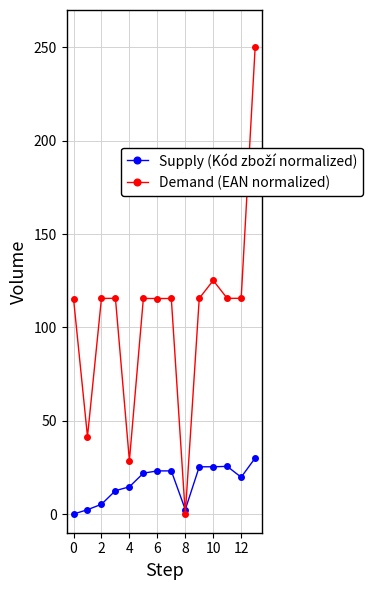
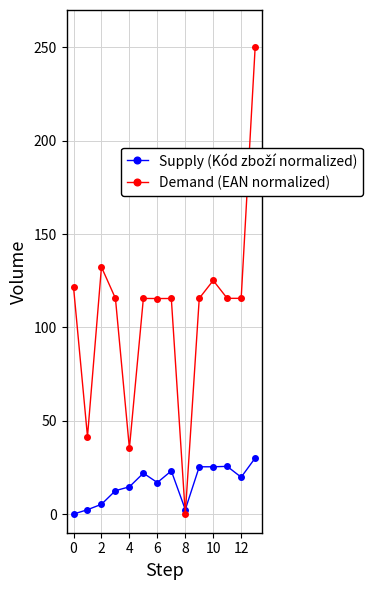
  {
    "Supply (Kód zboží normalized)": {
      "0": 0,
      "2": 5,
      "4": 15,
-     "6": 23,
+     "6": 17,
      "8": 2,
      "10": 25,
      "12": 20
    },
    "Demand (EAN normalized)": {
-     "0": 115,
-     "2": 115,
-     "4": 29,
+     "0": 122,
+     "2": 132,
+     "4": 35,
      "6": 115,
      "8": 0,
      "10": 125,
      "12": 116
    }
  }
